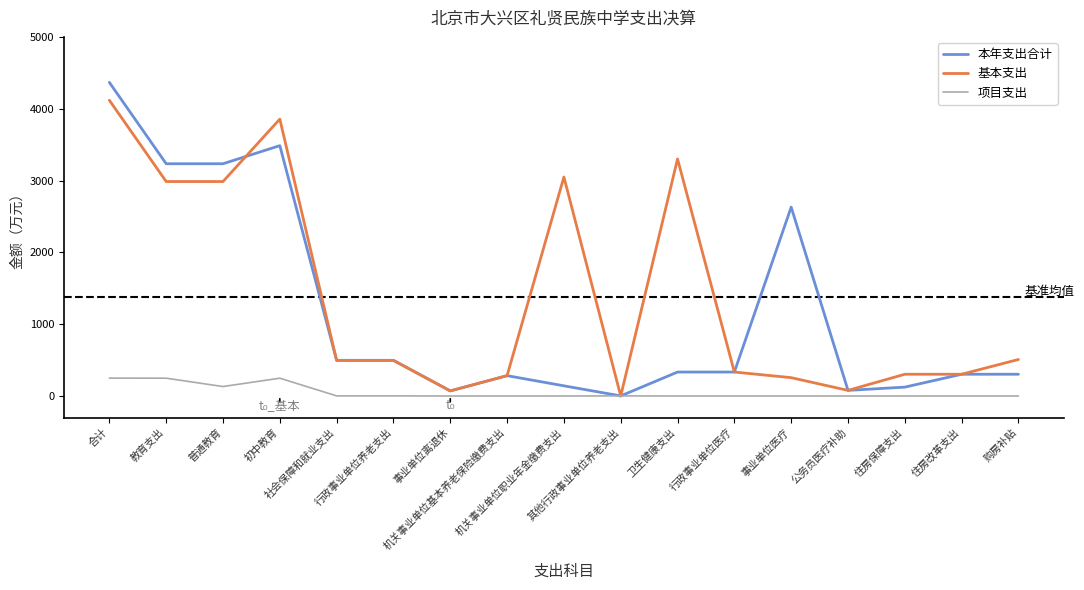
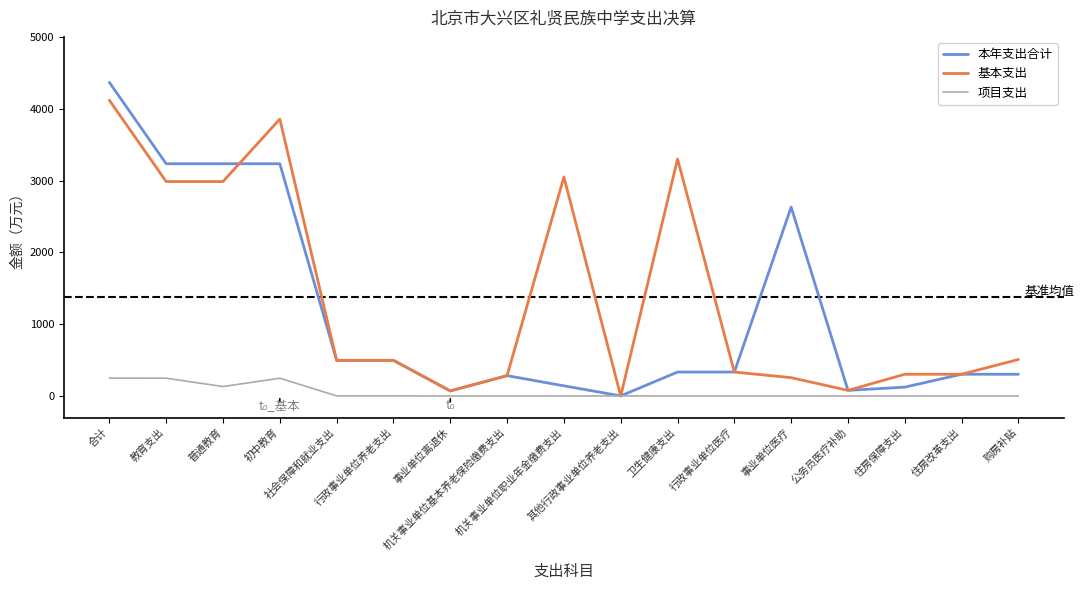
  {
    "本年支出合计": {
      "合计": 4400,
      "教育支出": 3200,
      "普通教育": 3200,
-     "初中教育": 3500,
+     "初中教育": 3200,
      "机关事业单位职业年金缴费支出": 100,
      "卫生健康支出": 300,
      "事业单位医疗": 2600,
      "住房保障支出": 100,
      "购房补贴": 300
    },
    "基本支出": {
      "合计": 4100,
      "教育支出": 3000,
      "普通教育": 3000,
      "初中教育": 3900,
      "机关事业单位职业年金缴费支出": 3000,
      "卫生健康支出": 3300,
      "事业单位医疗": 300,
      "住房保障支出": 300,
      "购房补贴": 500
    },
    "项目支出": {
      "合计": 200,
      "教育支出": 200,
      "普通教育": 100,
      "初中教育": 200,
      "社会保障和就业支出": 0,
      "行政事业单位养老支出": 0,
      "事业单位离退休": 0,
      "机关事业单位基本养老保险缴费支出": 0,
      "机关事业单位职业年金缴费支出": 0,
      "卫生健康支出": 0,
      "行政事业单位医疗": 0,
      "事业单位医疗": 0,
      "公务员医疗补助": 0,
      "住房保障支出": 0,
      "住房改革支出": 0,
      "购房补贴": 0
    }
  }
